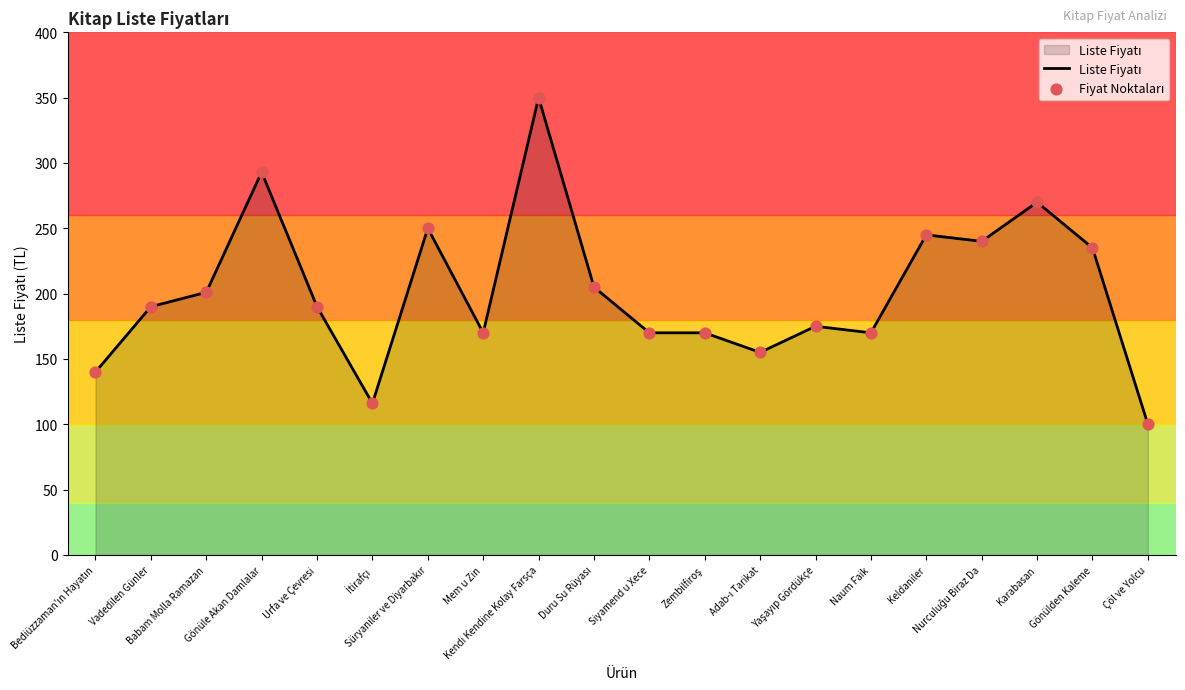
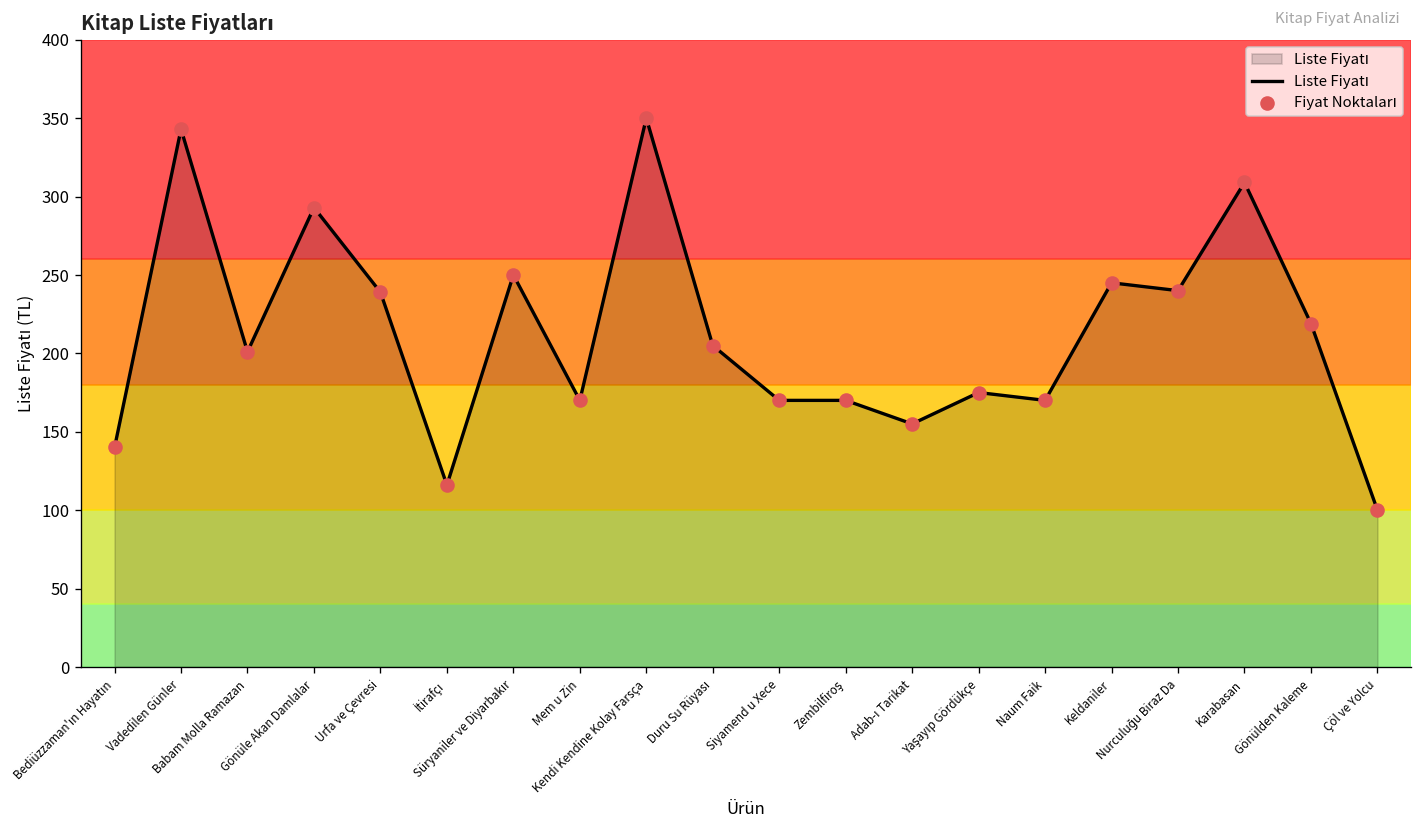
  {
    "Bediüzzaman'ın Hayatın": 140,
-   "Vadedilen Günler": 190,
+   "Vadedilen Günler": 343,
    "Babam Molla Ramazan": 201,
    "Gönüle Akan Damlalar": 293,
-   "Urfa ve Çevresi": 190,
+   "Urfa ve Çevresi": 239,
    "İtirafçı": 116,
    "Süryaniler ve Diyarbakır": 250,
    "Mem u Zin": 170,
    "Kendi Kendine Kolay Farsça": 350,
    "Duru Su Rüyası": 205,
    "Siyamend u Xece": 170,
    "Zembilfiroş": 170,
    "Adab-ı Tarikat": 155,
    "Yaşayıp Gördükçe": 175,
    "Naum Faik": 170,
    "Keldaniler": 245,
    "Nurculuğu Biraz Da": 240,
-   "Karabasan": 270,
-   "Gönülden Kaleme": 235,
+   "Karabasan": 309,
+   "Gönülden Kaleme": 219,
    "Çöl ve Yolcu": 100
  }
